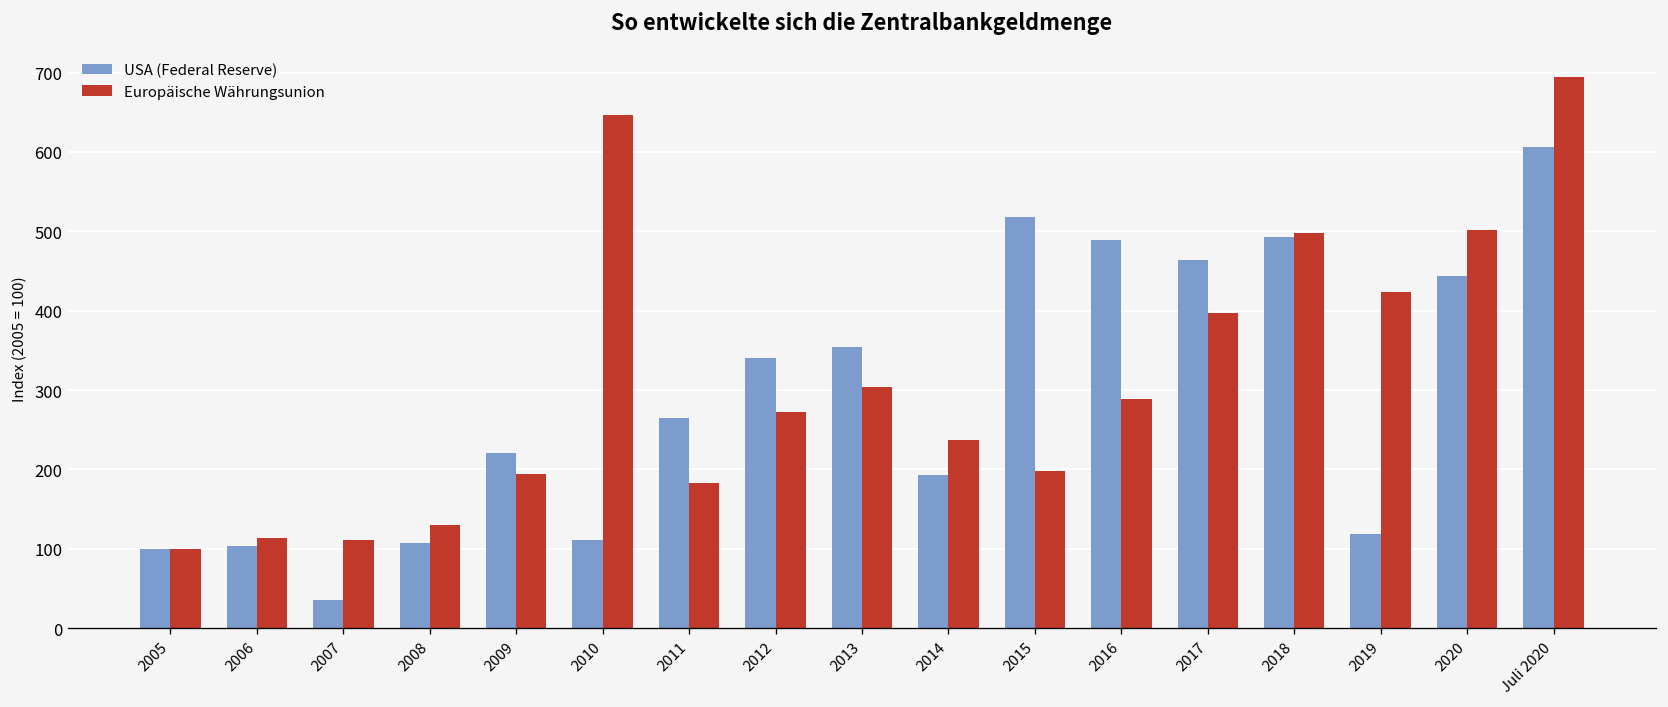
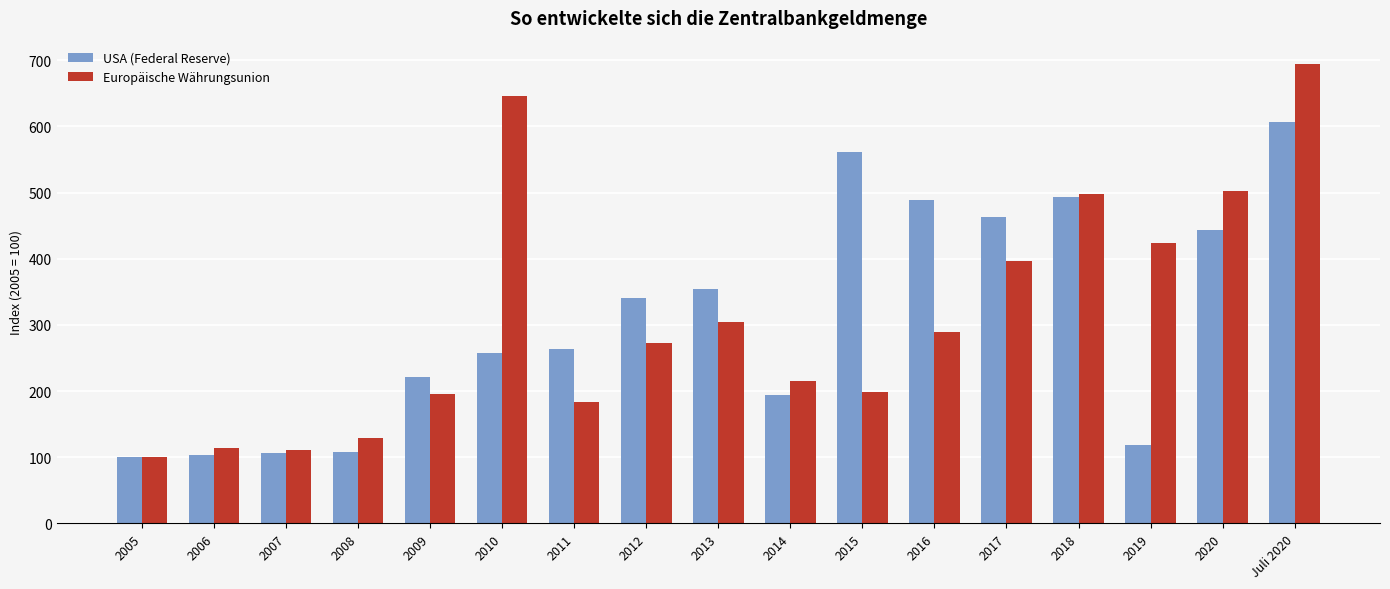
  {
    "USA (Federal Reserve)": {
      "2005": 100,
      "2006": 100,
-     "2007": 40,
+     "2007": 110,
      "2008": 110,
      "2009": 220,
-     "2010": 110,
+     "2010": 260,
      "2011": 260,
      "2012": 340,
      "2013": 350,
      "2014": 190,
-     "2015": 520,
+     "2015": 560,
      "2016": 490,
      "2017": 460,
      "2018": 490,
      "2019": 120,
      "2020": 440,
      "Juli 2020": 610
    },
    "Europäische Währungsunion": {
      "2005": 100,
      "2006": 110,
      "2007": 110,
      "2008": 130,
      "2009": 190,
      "2010": 650,
      "2011": 180,
      "2012": 270,
      "2013": 300,
-     "2014": 240,
+     "2014": 220,
      "2015": 200,
      "2016": 290,
      "2017": 400,
      "2018": 500,
      "2019": 420,
      "2020": 500,
      "Juli 2020": 690
    }
  }
